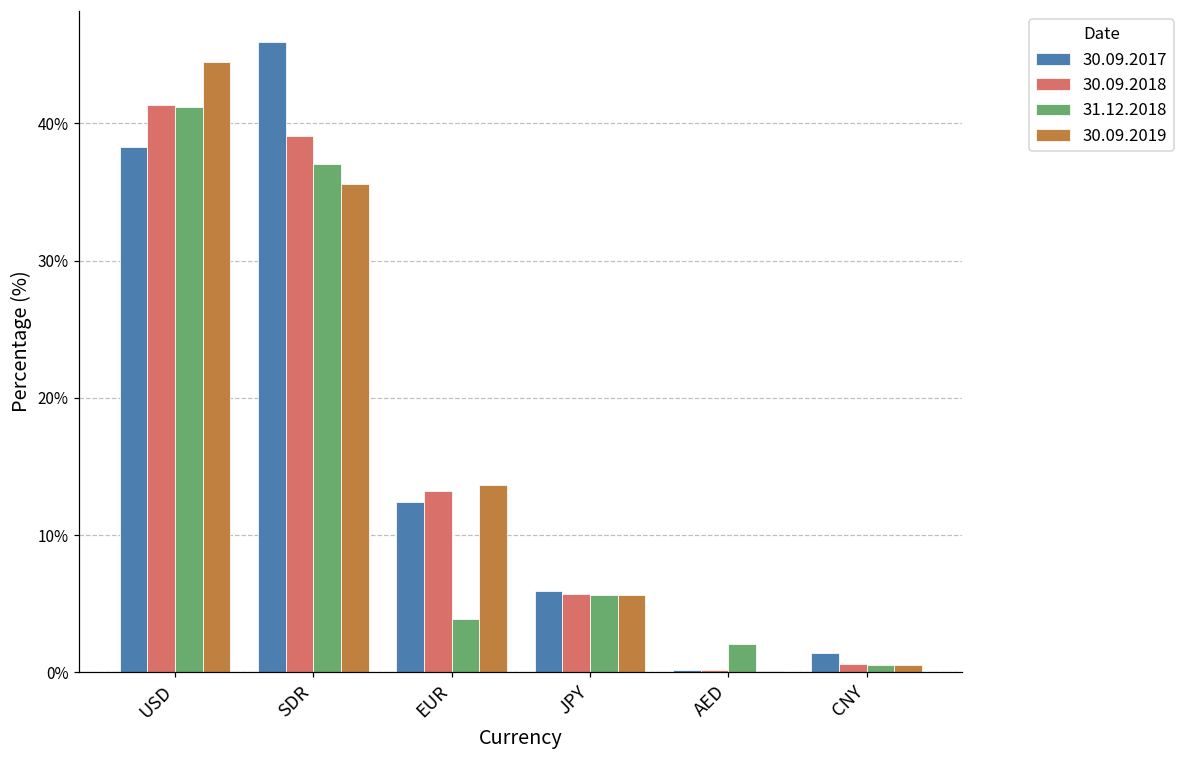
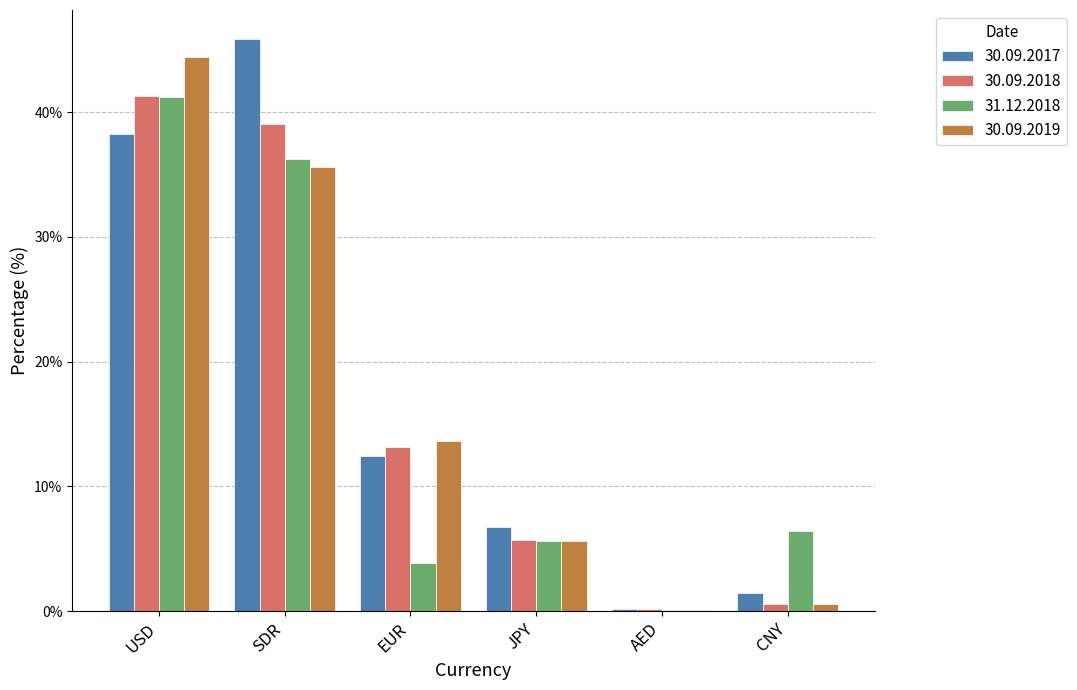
  {
    "30.09.2017": {
      "USD": "38.3%",
      "SDR": "45.9%",
      "EUR": "12.4%",
-     "JPY": "5.9%",
+     "JPY": "6.7%",
      "CNY": "1.4%"
    },
    "31.12.2018": {
      "USD": "41.2%",
-     "SDR": "37.0%",
+     "SDR": "36.2%",
      "EUR": "3.9%",
      "JPY": "5.6%",
-     "AED": "2.1%",
-     "CNY": "0.5%"
+     "AED": "0.1%",
+     "CNY": "6.4%"
    }
  }
